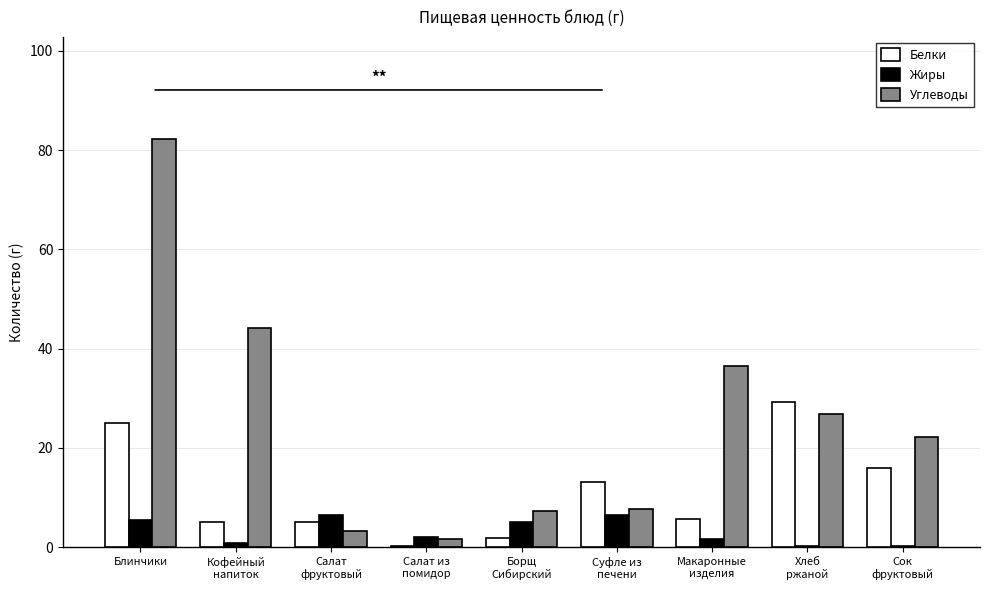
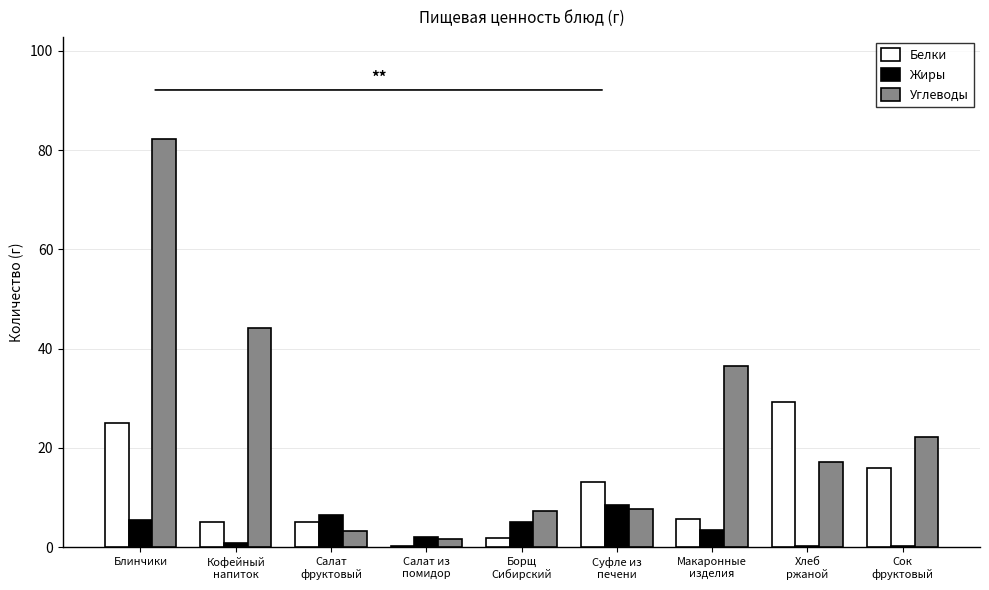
  {
    "Белки": {
      "Блинчики": 25,
      "Кофейный напиток": 5,
      "Салат фруктовый": 5,
      "Борщ Сибирский": 2,
      "Суфле из печени": 13,
      "Макаронные изделия": 6,
      "Хлеб ржаной": 29,
      "Сок фруктовый": 16
    },
    "Жиры": {
      "Блинчики": 5,
      "Кофейный напиток": 1,
      "Салат фруктовый": 6,
      "Салат из помидор": 2,
      "Борщ Сибирский": 5,
-     "Суфле из печени": 6,
-     "Макаронные изделия": 2
+     "Суфле из печени": 8,
+     "Макаронные изделия": 3
    },
    "Углеводы": {
      "Блинчики": 82,
      "Кофейный напиток": 44,
      "Салат фруктовый": 3,
      "Салат из помидор": 2,
      "Борщ Сибирский": 7,
      "Суфле из печени": 8,
      "Макаронные изделия": 36,
-     "Хлеб ржаной": 27,
+     "Хлеб ржаной": 17,
      "Сок фруктовый": 22
    }
  }
